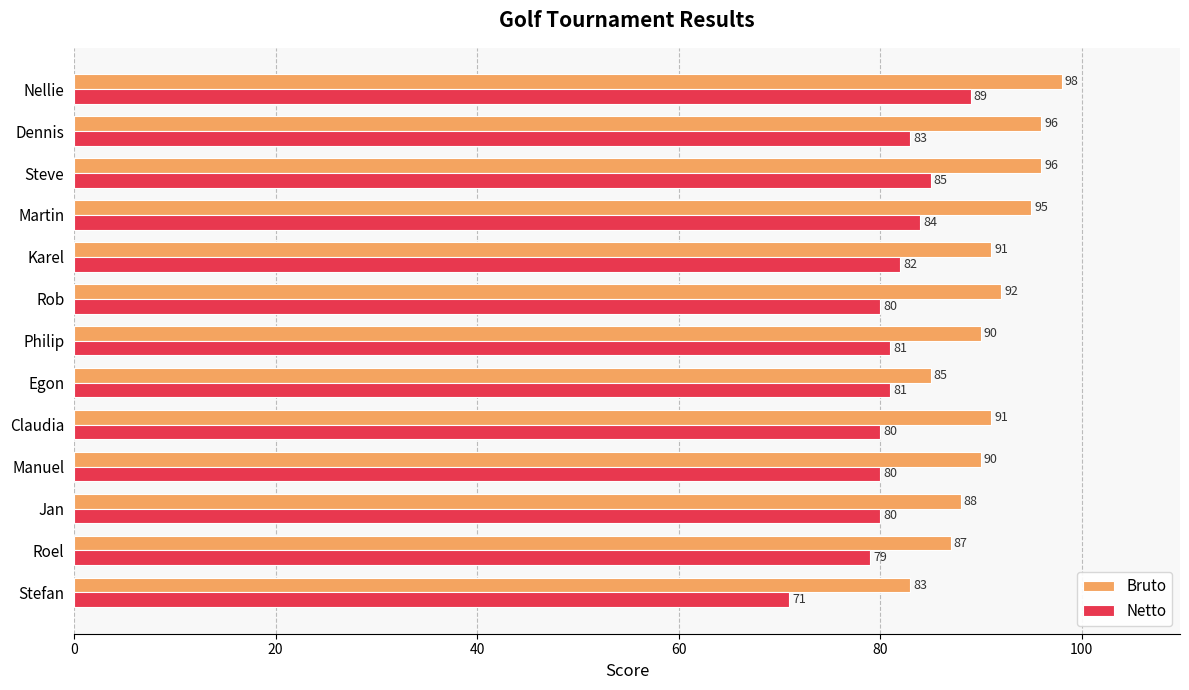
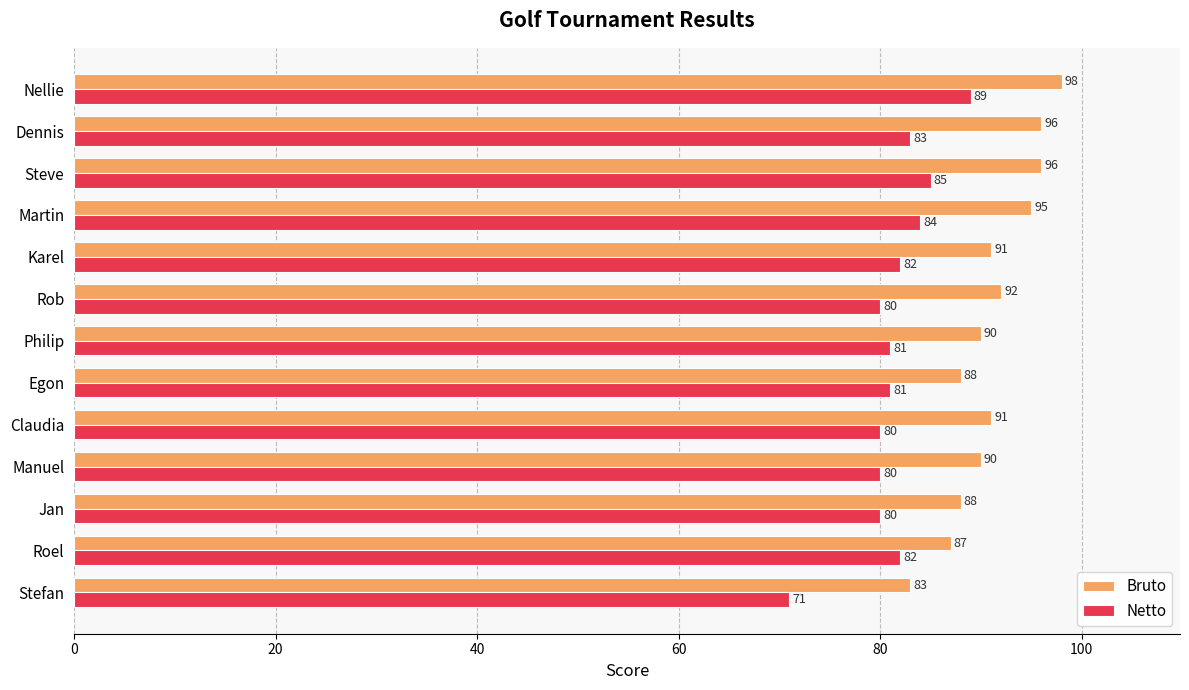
  {
    "Bruto": {
      "Nellie": 98,
      "Dennis": 96,
      "Steve": 96,
      "Martin": 95,
      "Karel": 91,
      "Rob": 92,
      "Philip": 90,
-     "Egon": 85,
+     "Egon": 88,
      "Claudia": 91,
      "Manuel": 90,
      "Jan": 88,
      "Roel": 87,
      "Stefan": 83
    },
    "Netto": {
      "Nellie": 89,
      "Dennis": 83,
      "Steve": 85,
      "Martin": 84,
      "Karel": 82,
      "Rob": 80,
      "Philip": 81,
      "Egon": 81,
      "Claudia": 80,
      "Manuel": 80,
      "Jan": 80,
-     "Roel": 79,
+     "Roel": 82,
      "Stefan": 71
    }
  }
